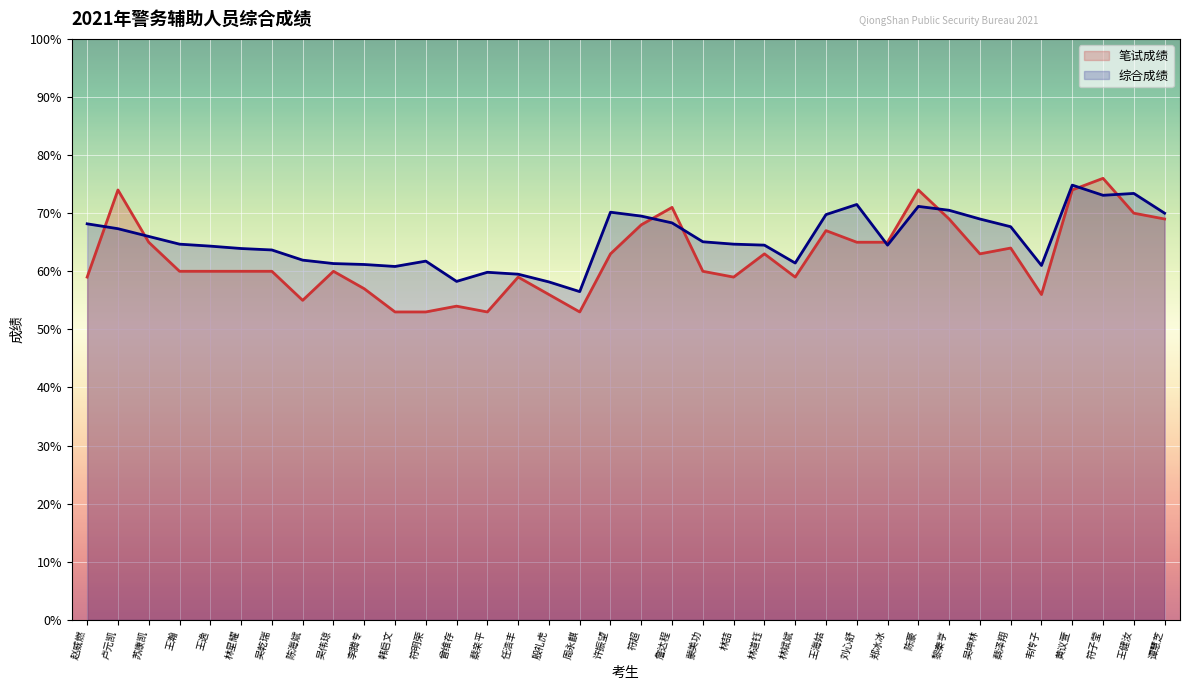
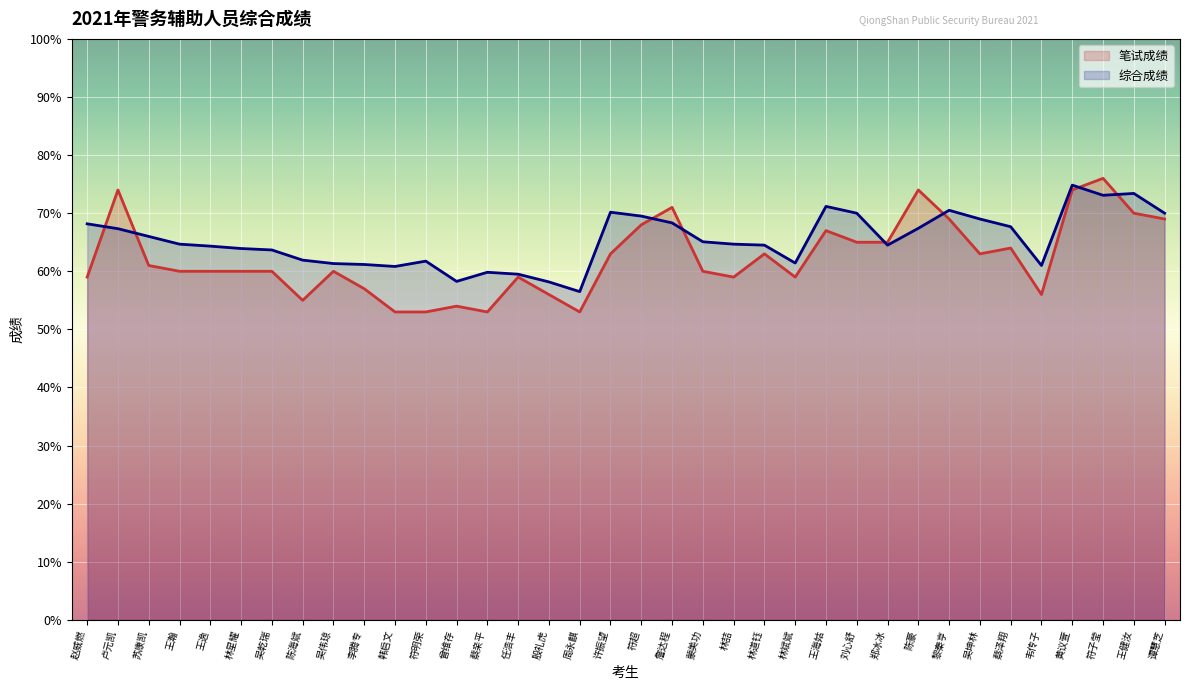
  {
    "笔试成绩": {
      "赵威燃": "59%",
      "卢元凯": "74%",
-     "苏康凯": "65%",
+     "苏康凯": "61%",
      "王瀚": "60%",
      "王逸": "60%",
      "林星耀": "60%",
      "吴乾瑞": "60%",
      "陈海斌": "55%",
      "吴伟琼": "60%",
      "李腾专": "57%",
      "韩启文": "53%",
      "符明荣": "53%",
      "曾维存": "54%",
      "蔡亲平": "53%",
      "任浩丰": "59%",
      "殷礼虎": "56%",
      "周永麒": "53%",
      "许振望": "63%",
      "符超": "68%",
      "詹达程": "71%",
      "蒙美功": "60%",
      "林喆": "59%",
      "林道钰": "63%",
      "林斌斌": "59%",
      "王海姑": "67%",
      "刘心舒": "65%",
      "郑冰冰": "65%",
      "陈豪": "74%",
      "黎秦亨": "69%",
      "吴坤林": "63%",
      "蔡泽翔": "64%",
      "韦传子": "56%",
      "黄议萱": "74%",
      "符子莹": "76%",
      "王健汝": "70%",
      "谭慧芝": "69%"
    },
    "综合成绩": {
      "赵威燃": "68%",
      "卢元凯": "67%",
      "苏康凯": "66%",
      "王瀚": "65%",
      "王逸": "64%",
      "林星耀": "64%",
      "吴乾瑞": "64%",
      "陈海斌": "62%",
      "吴伟琼": "61%",
      "李腾专": "61%",
      "韩启文": "61%",
      "符明荣": "62%",
      "曾维存": "58%",
      "蔡亲平": "60%",
      "任浩丰": "60%",
      "殷礼虎": "58%",
      "周永麒": "57%",
      "许振望": "70%",
      "符超": "70%",
      "詹达程": "68%",
      "蒙美功": "65%",
      "林喆": "65%",
      "林道钰": "65%",
      "林斌斌": "61%",
-     "王海姑": "70%",
-     "刘心舒": "72%",
+     "王海姑": "71%",
+     "刘心舒": "70%",
      "郑冰冰": "65%",
-     "陈豪": "71%",
+     "陈豪": "67%",
      "黎秦亨": "71%",
      "吴坤林": "69%",
      "蔡泽翔": "68%",
      "韦传子": "61%",
      "黄议萱": "75%",
      "符子莹": "73%",
      "王健汝": "73%",
      "谭慧芝": "70%"
    }
  }
